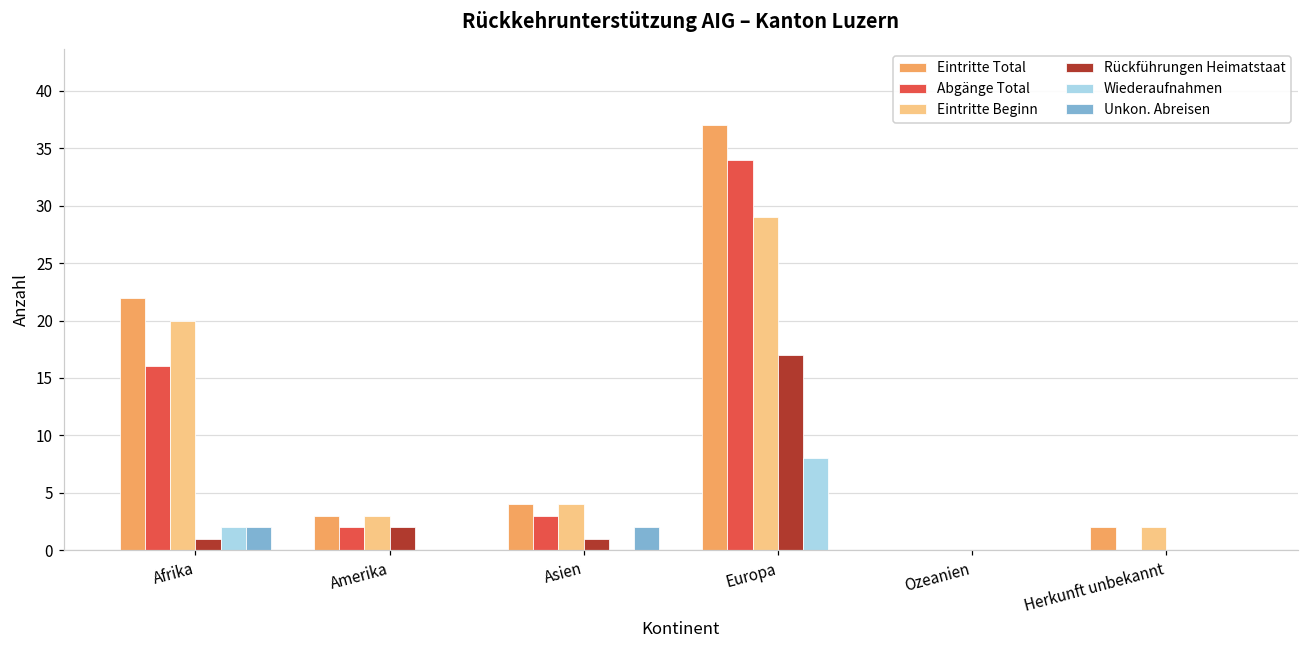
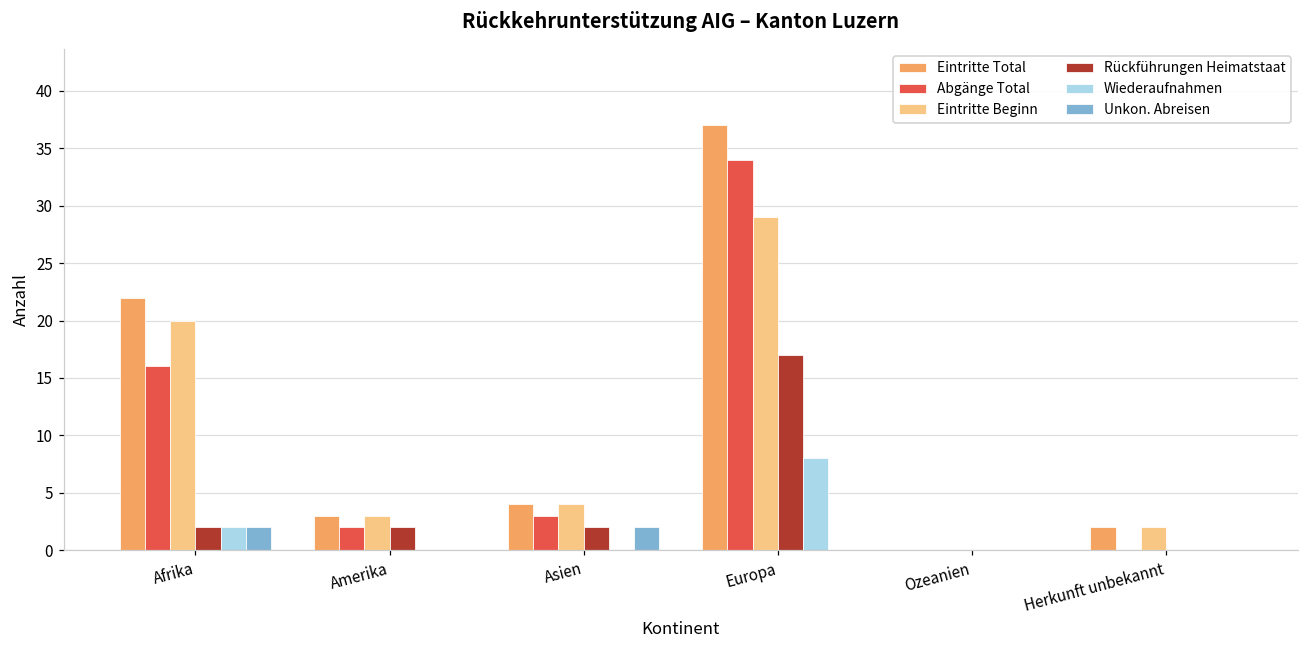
  {
    "Abgänge Total": {
      "Afrika": 16,
      "Amerika": 2,
      "Asien": 3,
      "Europa": 34,
      "Ozeanien": 0,
      "Herkunft unbekannt": 0
    },
    "Rückführungen Heimatstaat": {
-     "Afrika": 1,
+     "Afrika": 2,
      "Amerika": 2,
-     "Asien": 1,
+     "Asien": 2,
      "Europa": 17,
      "Ozeanien": 0,
      "Herkunft unbekannt": 0
    }
  }
